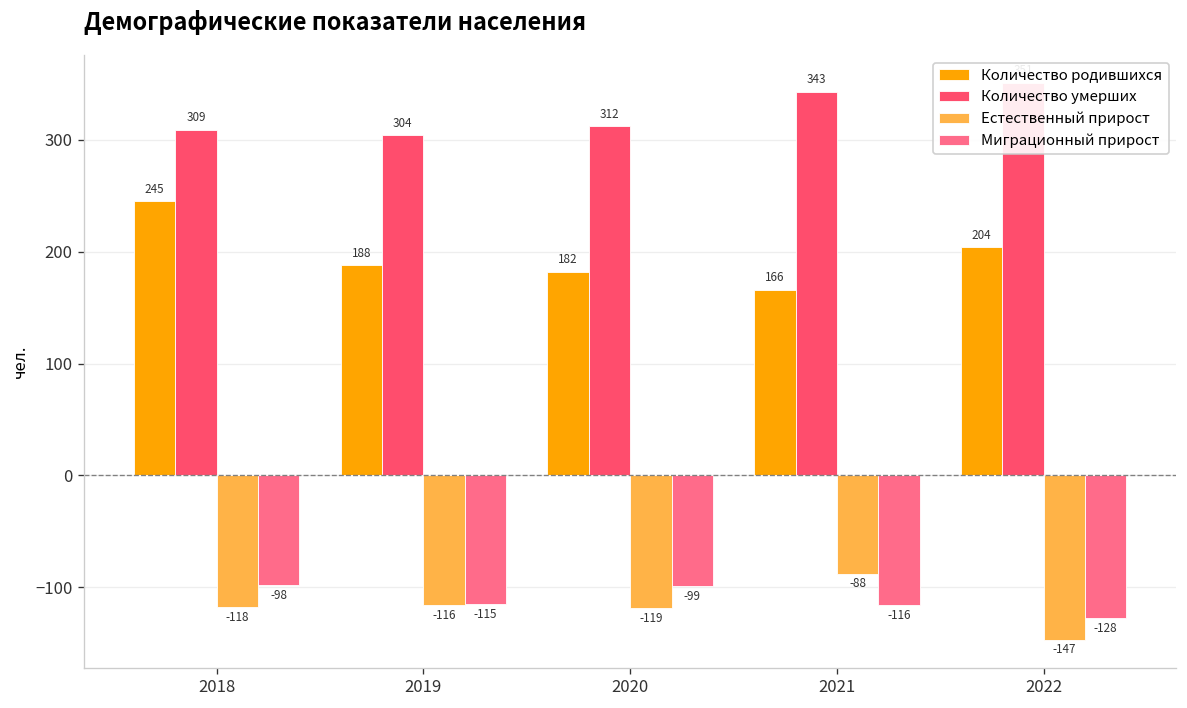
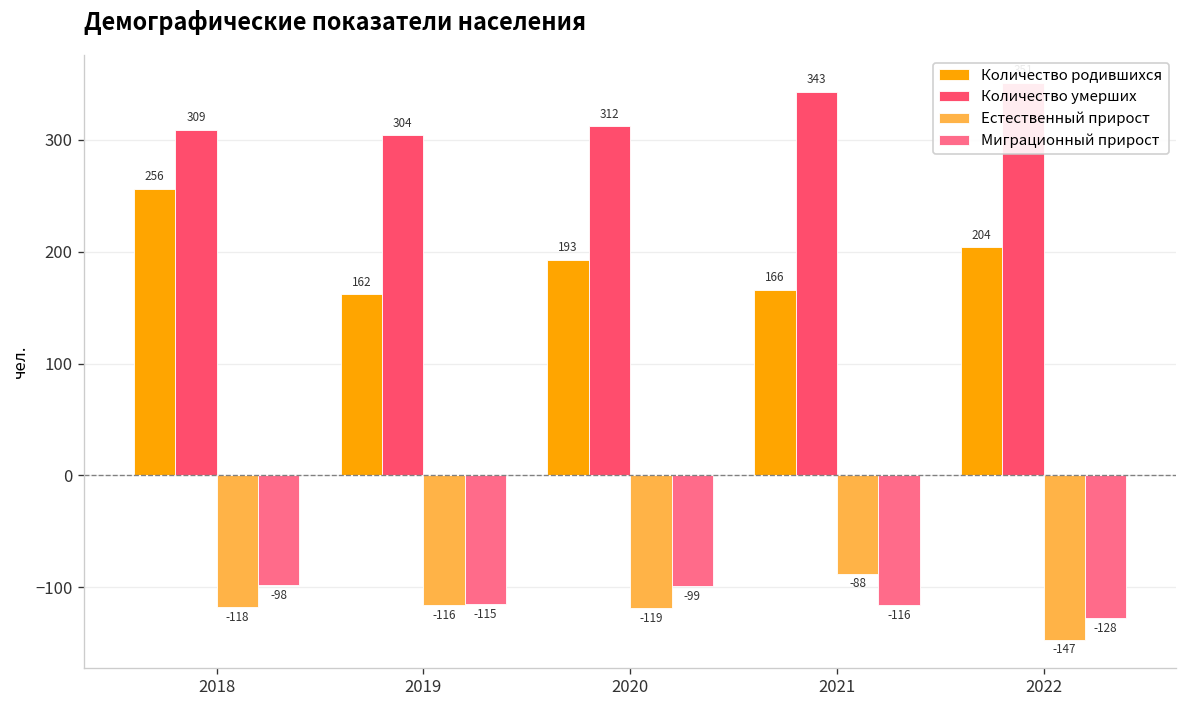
  {
    "Количество родившихся": {
-     "2018": 245,
-     "2019": 188,
-     "2020": 182,
+     "2018": 256,
+     "2019": 162,
+     "2020": 193,
      "2021": 166,
      "2022": 204
    },
    "Естественный прирост": {
      "2018": -118,
      "2019": -116,
      "2020": -119,
      "2021": -88,
      "2022": -147
    }
  }
